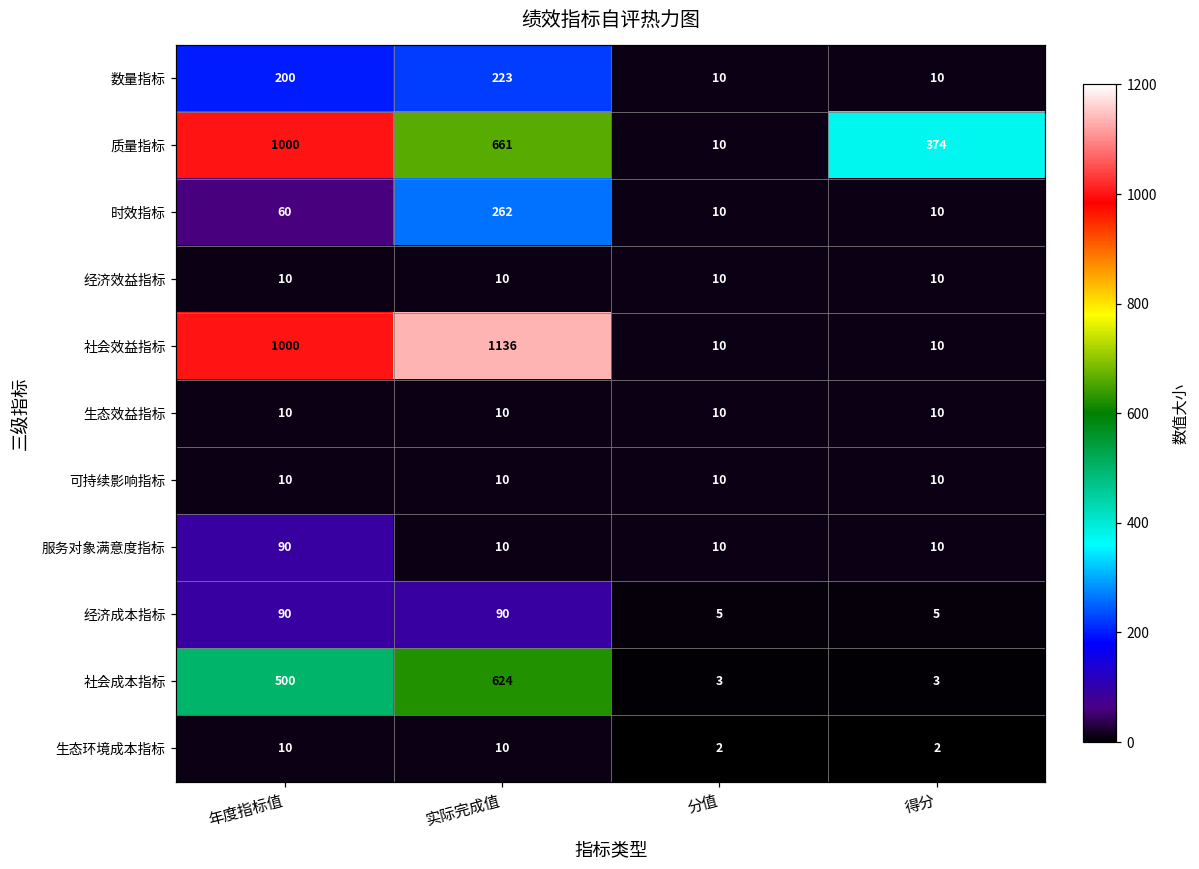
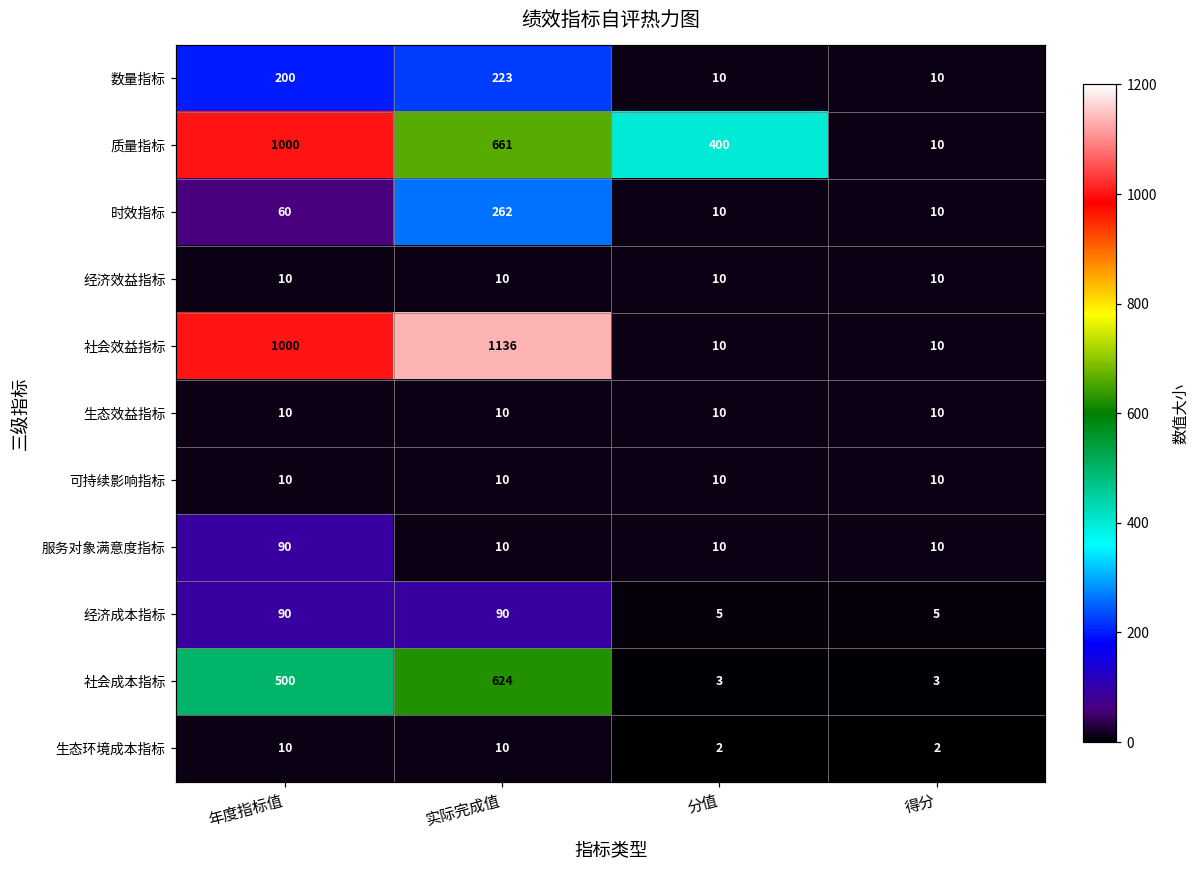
  {
    "数量指标": {
      "年度指标值": 200,
      "实际完成值": 223,
      "分值": 10,
      "得分": 10
    },
    "质量指标": {
      "年度指标值": 1000,
      "实际完成值": 661,
-     "分值": 10,
-     "得分": 374
+     "分值": 400,
+     "得分": 10
    },
    "时效指标": {
      "年度指标值": 60,
      "实际完成值": 262,
      "分值": 10,
      "得分": 10
    },
    "经济效益指标": {
      "年度指标值": 10,
      "实际完成值": 10,
      "分值": 10,
      "得分": 10
    },
    "社会效益指标": {
      "年度指标值": 1000,
      "实际完成值": 1136,
      "分值": 10,
      "得分": 10
    },
    "生态效益指标": {
      "年度指标值": 10,
      "实际完成值": 10,
      "分值": 10,
      "得分": 10
    },
    "可持续影响指标": {
      "年度指标值": 10,
      "实际完成值": 10,
      "分值": 10,
      "得分": 10
    },
    "服务对象满意度指标": {
      "年度指标值": 90,
      "实际完成值": 10,
      "分值": 10,
      "得分": 10
    },
    "经济成本指标": {
      "年度指标值": 90,
      "实际完成值": 90,
      "分值": 5,
      "得分": 5
    },
    "社会成本指标": {
      "年度指标值": 500,
      "实际完成值": 624,
      "分值": 3,
      "得分": 3
    },
    "生态环境成本指标": {
      "年度指标值": 10,
      "实际完成值": 10,
      "分值": 2,
      "得分": 2
    }
  }
